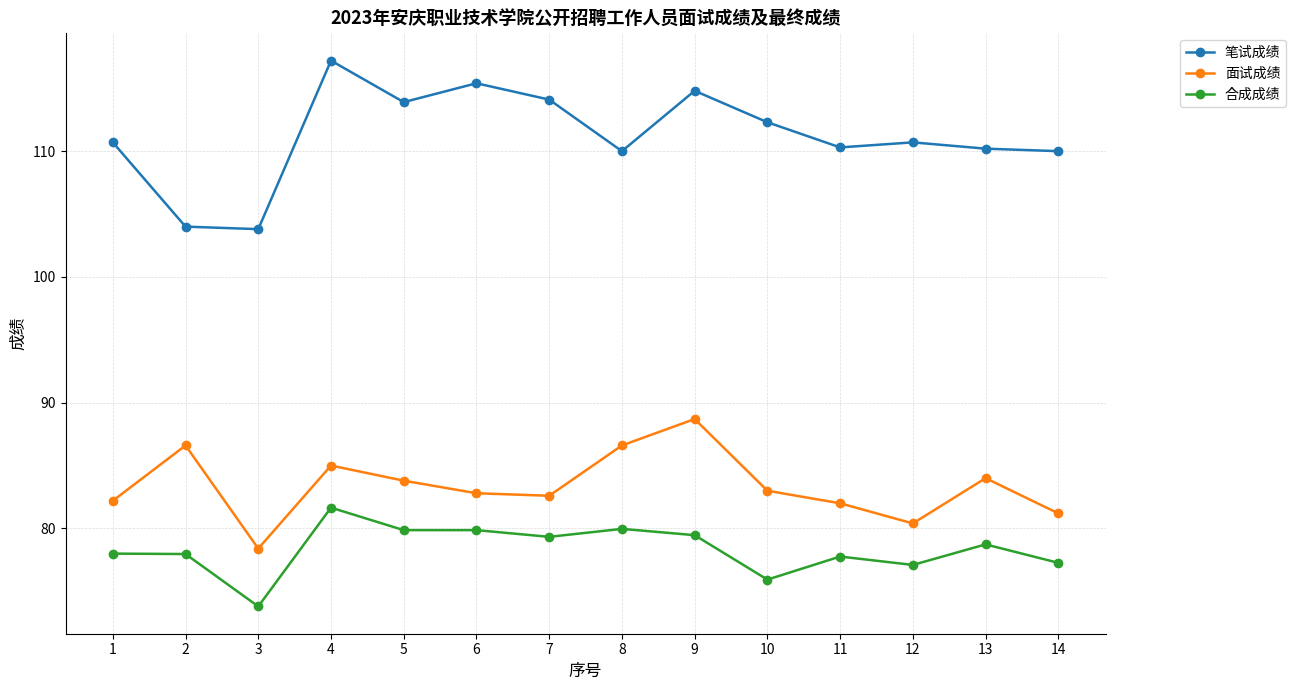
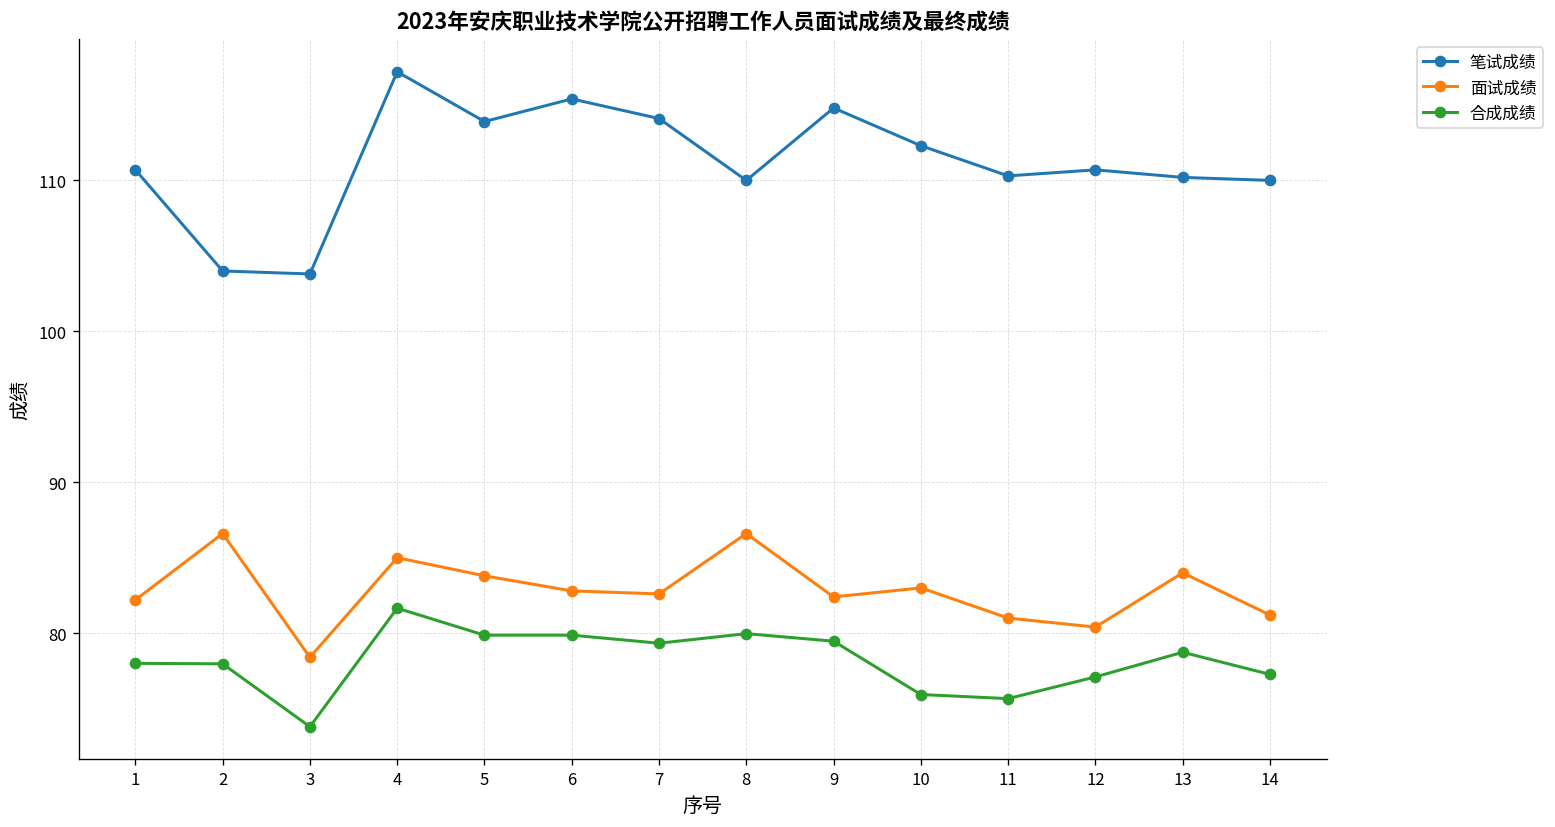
  {
    "笔试成绩": {
      "1": 110.7,
      "2": 104.0,
      "3": 103.8,
      "4": 117.2,
      "5": 113.9,
      "6": 115.4,
      "7": 114.1,
      "8": 110.0,
      "9": 114.8,
      "10": 112.3,
      "11": 110.3,
      "12": 110.7,
      "13": 110.2,
      "14": 110.0
    },
    "面试成绩": {
      "1": 82.2,
      "2": 86.6,
      "3": 78.4,
      "4": 85.0,
      "5": 83.8,
      "6": 82.8,
      "7": 82.6,
      "8": 86.6,
-     "9": 88.7,
+     "9": 82.4,
      "10": 83.0,
-     "11": 82,
+     "11": 81,
      "12": 80.4,
      "13": 84.0,
      "14": 81.2
    },
    "合成成绩": {
      "1": 78.0,
      "2": 78.0,
      "3": 73.8,
      "4": 81.7,
      "5": 79.9,
      "6": 79.9,
      "7": 79.3,
      "8": 80.0,
      "9": 79.5,
      "10": 75.9,
-     "11": 77.8,
+     "11": 75.7,
      "12": 77.1,
      "13": 78.7,
      "14": 77.3
    }
  }
